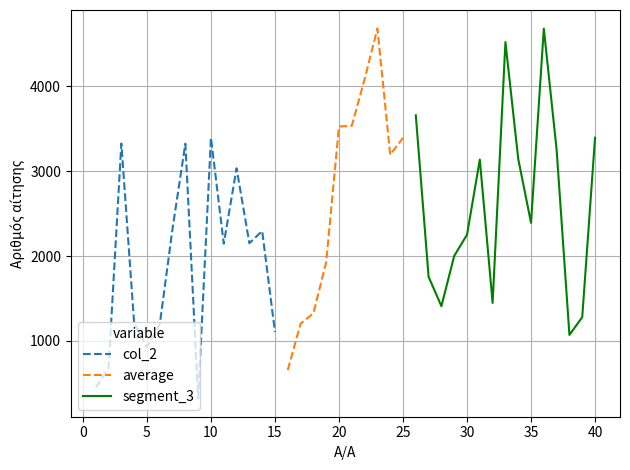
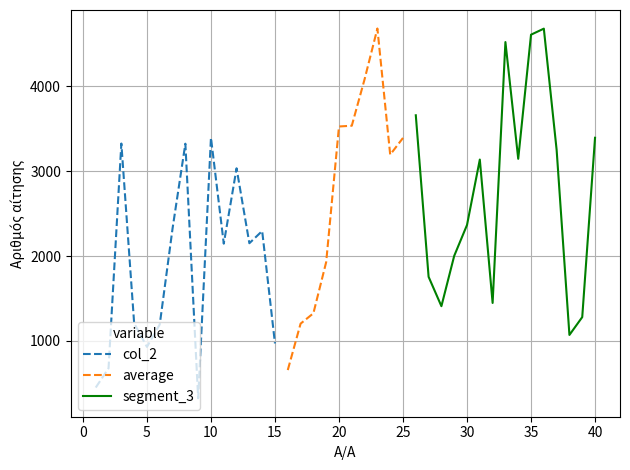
  {
    "col_2": {
      "10": 3400,
-     "15": 1100
+     "15": 1000
    },
    "average": {
      "20": 3500,
      "25": 3400
    },
    "segment_3": {
-     "30": 2300,
-     "35": 2400,
+     "30": 2400,
+     "35": 4600,
      "40": 3400
    }
  }
